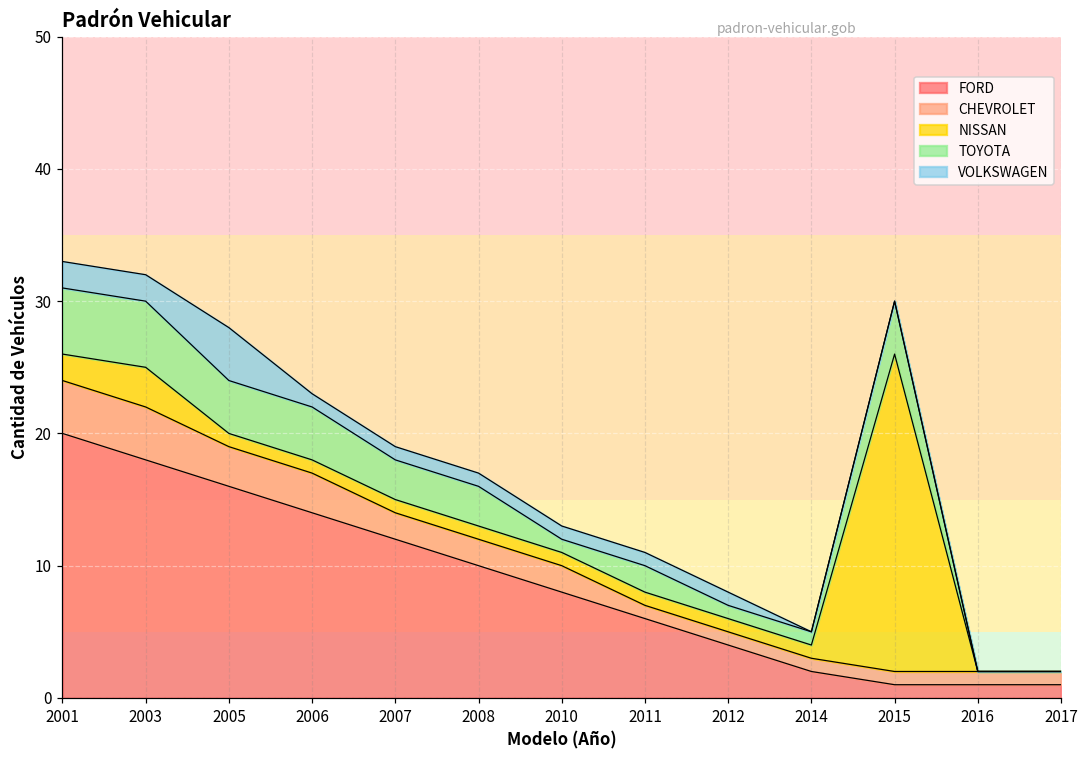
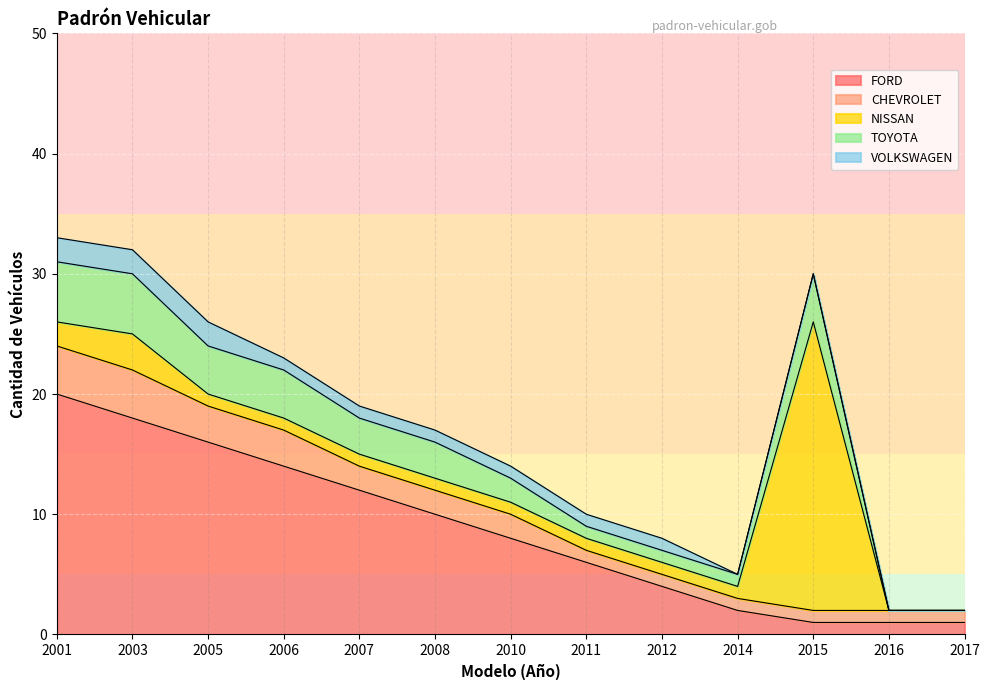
  {
    "NISSAN": {
      "2001": 2,
      "2003": 3,
      "2005": 1,
      "2006": 1,
      "2007": 1,
      "2008": 1,
      "2010": 1,
      "2011": 1,
      "2012": 1,
      "2014": 1,
      "2015": 24
    },
    "TOYOTA": {
      "2001": 5,
      "2003": 5,
      "2005": 4,
      "2006": 4,
      "2007": 3,
      "2008": 3,
-     "2010": 1,
-     "2011": 2,
+     "2010": 2,
+     "2011": 1,
      "2012": 1
    },
    "VOLKSWAGEN": {
      "2001": 2,
      "2003": 2,
-     "2005": 4,
+     "2005": 2,
      "2006": 1,
      "2007": 1,
      "2008": 1,
      "2010": 1,
      "2011": 1,
      "2012": 1
    }
  }
